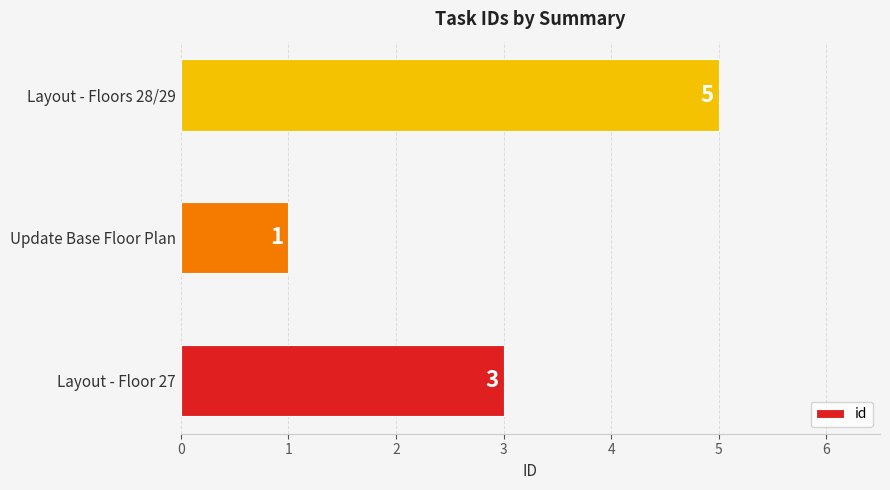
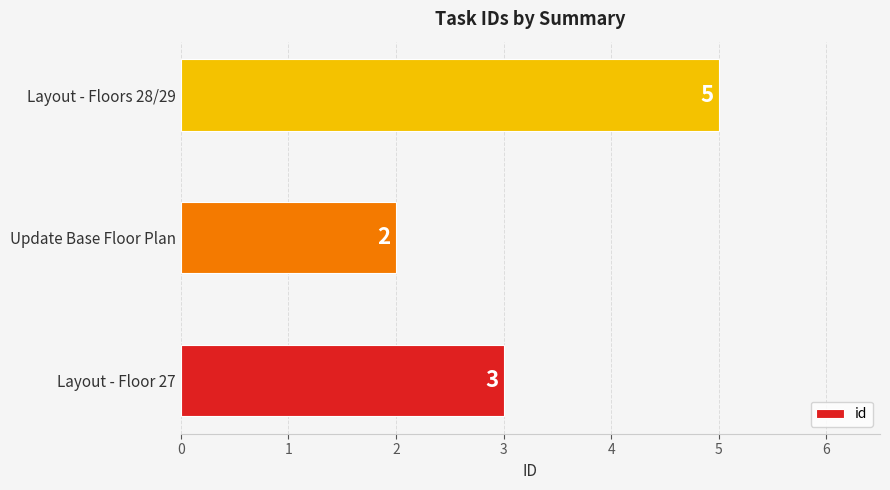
  {
    "Layout - Floors 28/29": 5,
-   "Update Base Floor Plan": 1,
+   "Update Base Floor Plan": 2,
    "Layout - Floor 27": 3
  }
